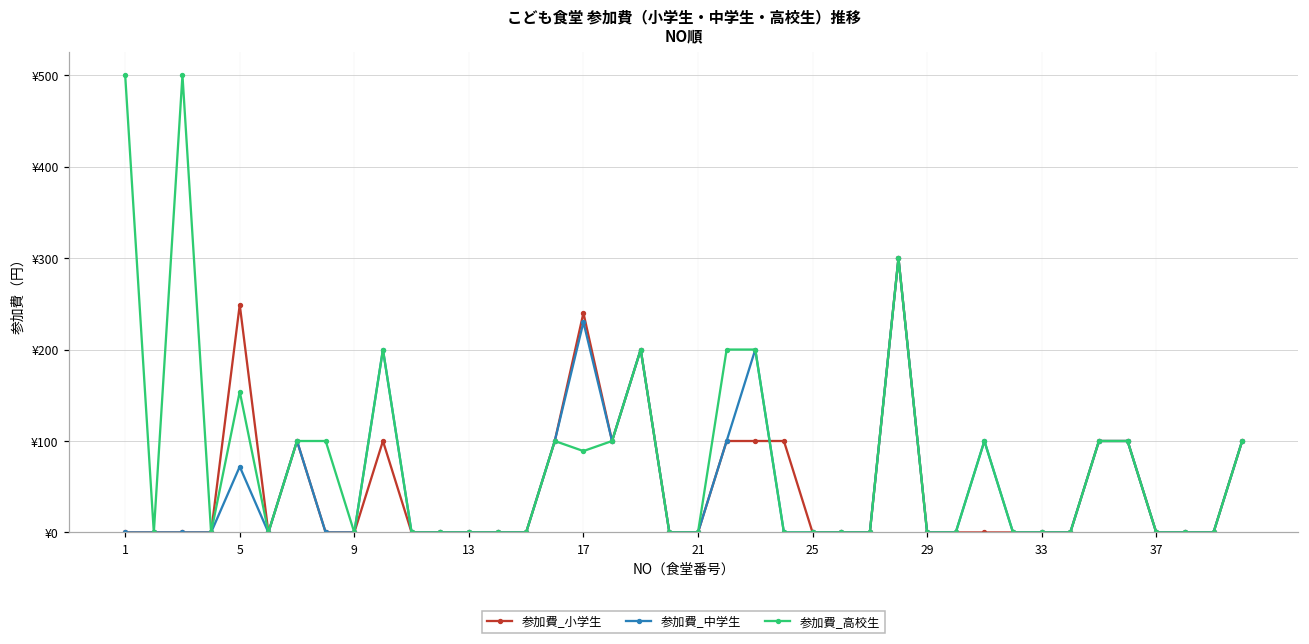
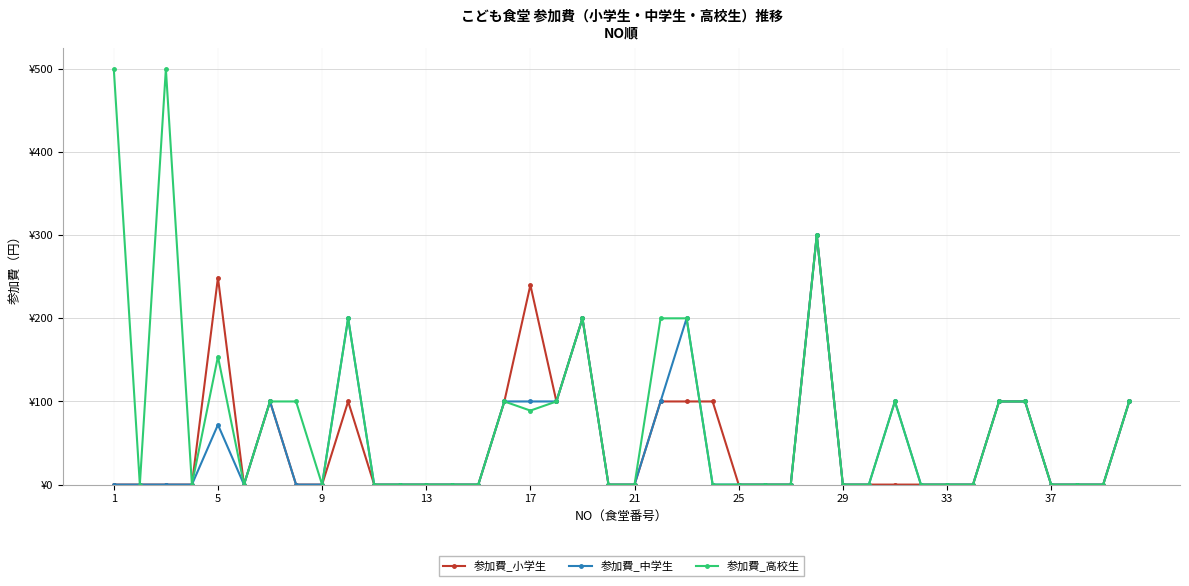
  {
    "参加費_小学生": {
      "5": "¥250",
      "17": "¥240"
    },
    "参加費_中学生": {
      "5": "¥70",
-     "17": "¥230"
+     "17": "¥100"
    },
    "参加費_高校生": {
      "1": "¥500",
      "5": "¥150",
      "17": "¥90"
    }
  }
